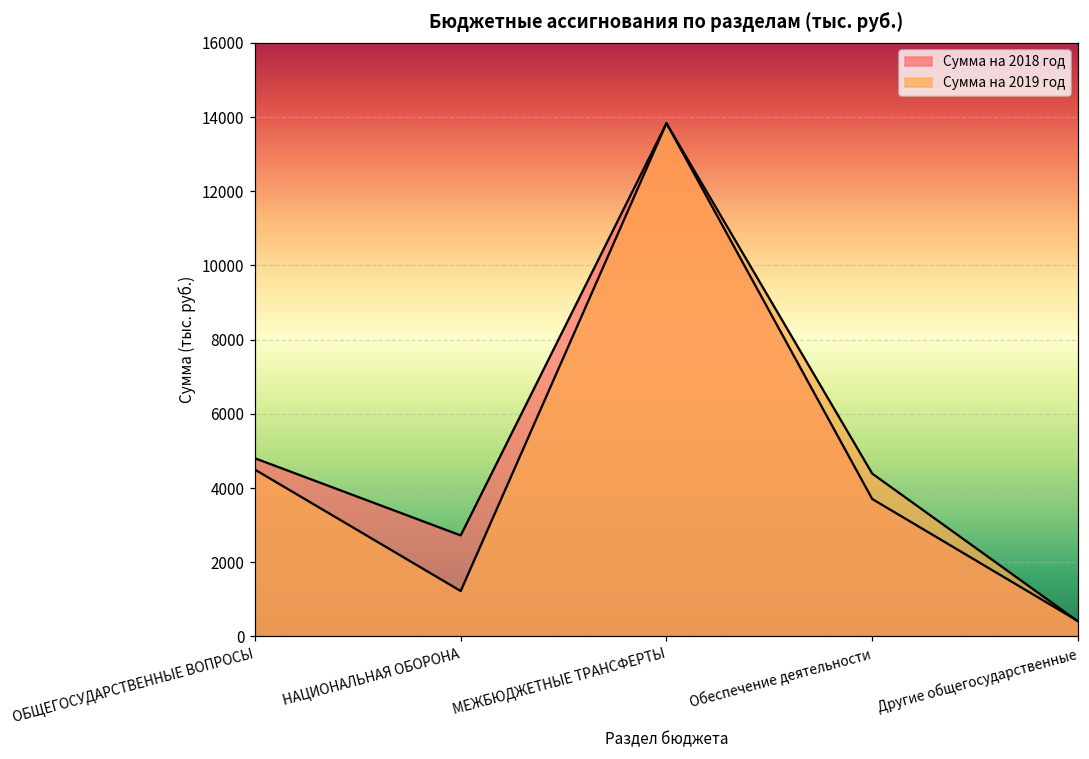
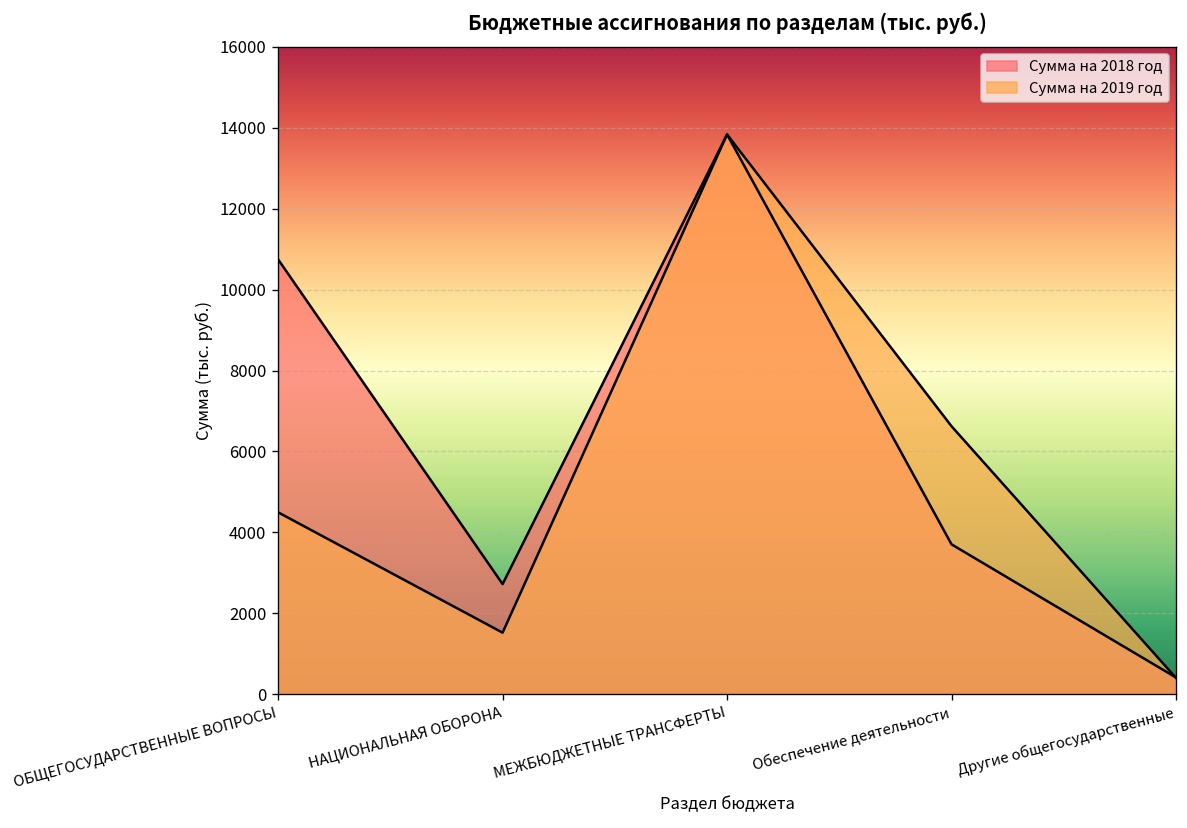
  {
    "Сумма на 2018 год": {
-     "ОБЩЕГОСУДАРСТВЕННЫЕ ВОПРОСЫ": 4800,
+     "ОБЩЕГОСУДАРСТВЕННЫЕ ВОПРОСЫ": 10700,
      "НАЦИОНАЛЬНАЯ ОБОРОНА": 2700,
      "Обеспечение деятельности": 3700
    },
    "Сумма на 2019 год": {
      "ОБЩЕГОСУДАРСТВЕННЫЕ ВОПРОСЫ": 4500,
-     "НАЦИОНАЛЬНАЯ ОБОРОНА": 1200,
-     "Обеспечение деятельности": 4400
+     "НАЦИОНАЛЬНАЯ ОБОРОНА": 1500,
+     "Обеспечение деятельности": 6600
    }
  }
